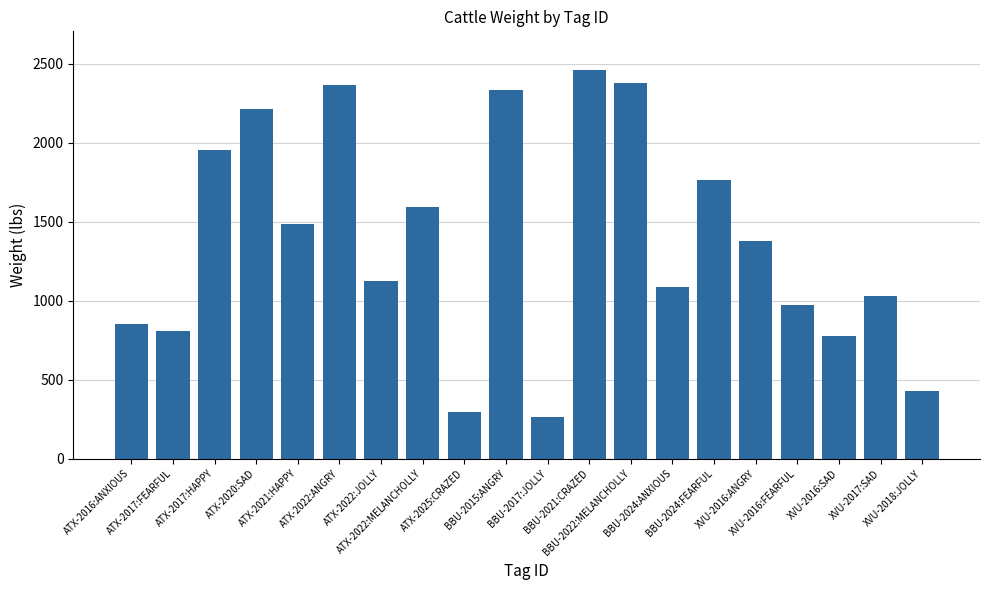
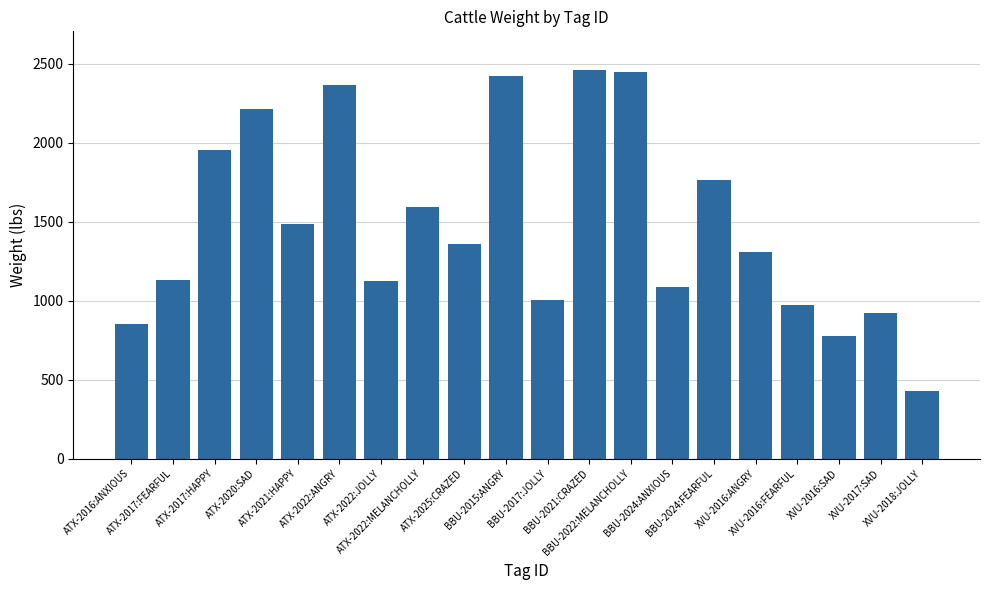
  {
    "ATX-2016:ANXIOUS": 850,
-   "ATX-2017:FEARFUL": 810,
+   "ATX-2017:FEARFUL": 1130,
    "ATX-2017:HAPPY": 1960,
    "ATX-2020:SAD": 2210,
    "ATX-2021:HAPPY": 1480,
    "ATX-2022:ANGRY": 2370,
    "ATX-2022:JOLLY": 1130,
    "ATX-2022:MELANCHOLLY": 1590,
-   "ATX-2025:CRAZED": 300,
-   "BBU-2015:ANGRY": 2330,
-   "BBU-2017:JOLLY": 270,
+   "ATX-2025:CRAZED": 1360,
+   "BBU-2015:ANGRY": 2420,
+   "BBU-2017:JOLLY": 1000,
    "BBU-2021:CRAZED": 2460,
-   "BBU-2022:MELANCHOLLY": 2380,
+   "BBU-2022:MELANCHOLLY": 2450,
    "BBU-2024:ANXIOUS": 1090,
    "BBU-2024:FEARFUL": 1760,
-   "XVU-2016:ANGRY": 1380,
+   "XVU-2016:ANGRY": 1310,
    "XVU-2016:FEARFUL": 970,
    "XVU-2016:SAD": 780,
-   "XVU-2017:SAD": 1030,
+   "XVU-2017:SAD": 920,
    "XVU-2018:JOLLY": 430
  }
